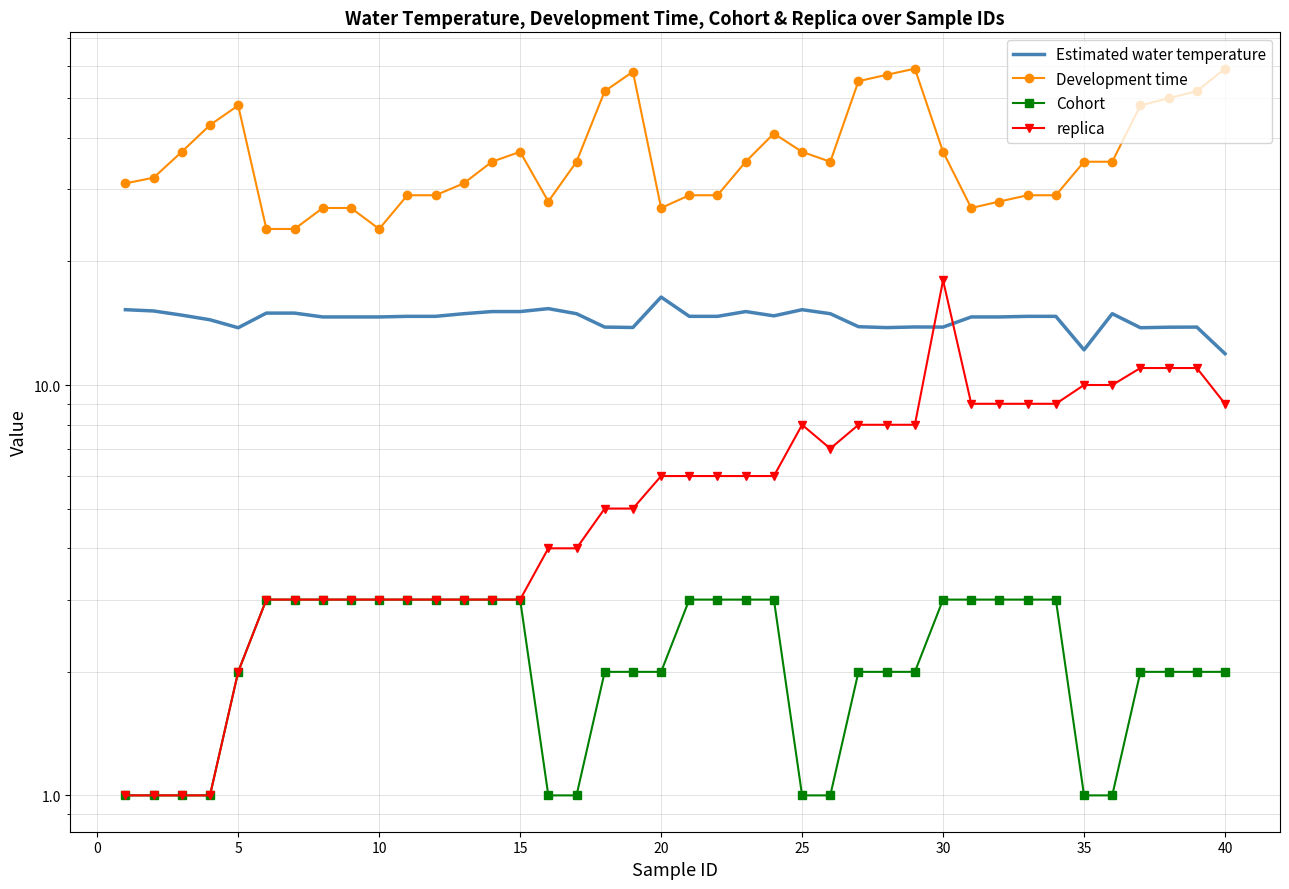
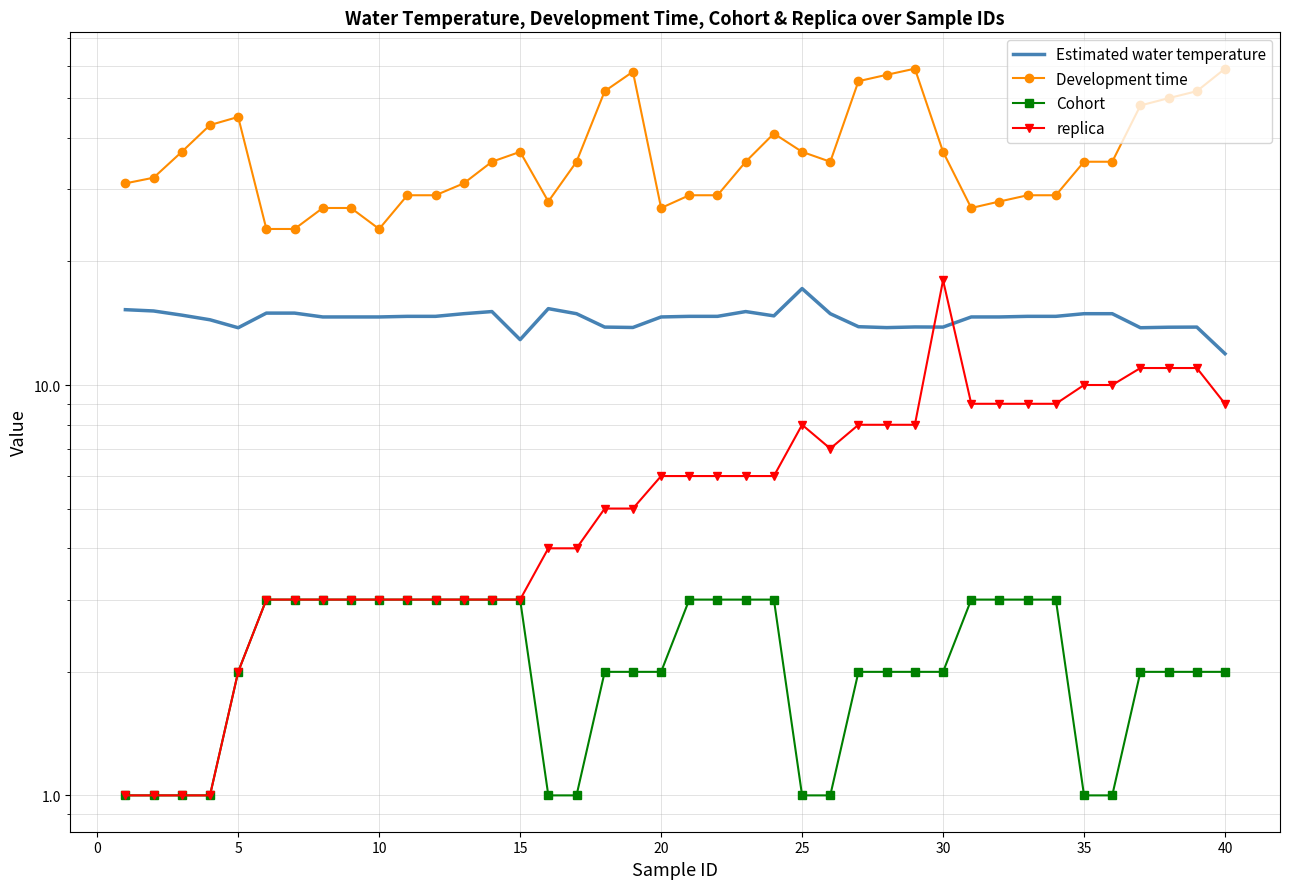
  {
    "Estimated water temperature": {
      "5": 13.8,
      "10": 14.7,
-     "15": 15.1,
-     "20": 16.4,
-     "25": 15.3,
+     "15": 12.9,
+     "20": 14.7,
+     "25": 17.2,
      "30": 13.8,
-     "35": 12.2,
+     "35": 14.9,
      "40": 11.9
    },
    "Development time": {
-     "5": 48,
+     "5": 45,
      "10": 24,
      "15": 37,
      "20": 27,
      "25": 37,
      "30": 37,
      "35": 35
    },
    "Cohort": {
      "20": 2,
      "25": 1,
-     "30": 3,
+     "30": 2,
      "35": 1,
      "40": 2
    },
    "replica": {
      "20": 6.0,
      "25": 8.0,
      "30": 18,
      "35": 10.0,
      "40": 9.0
    }
  }
